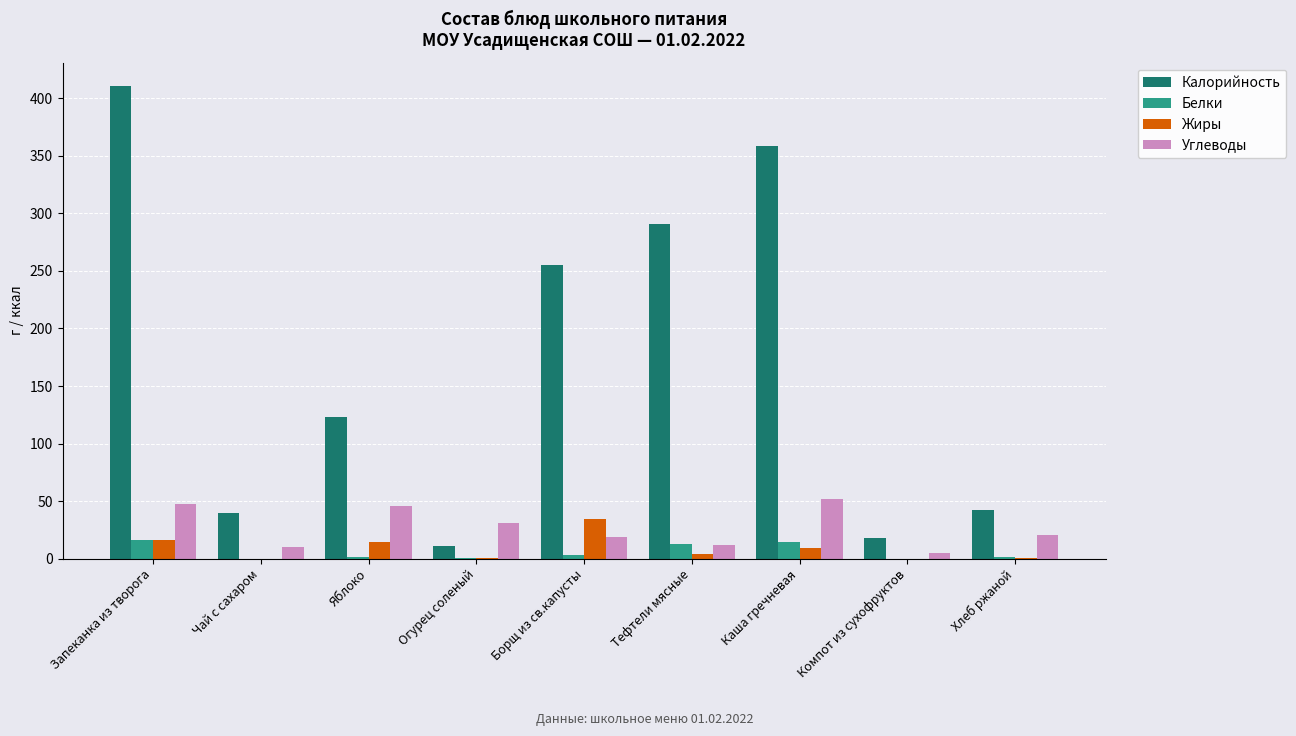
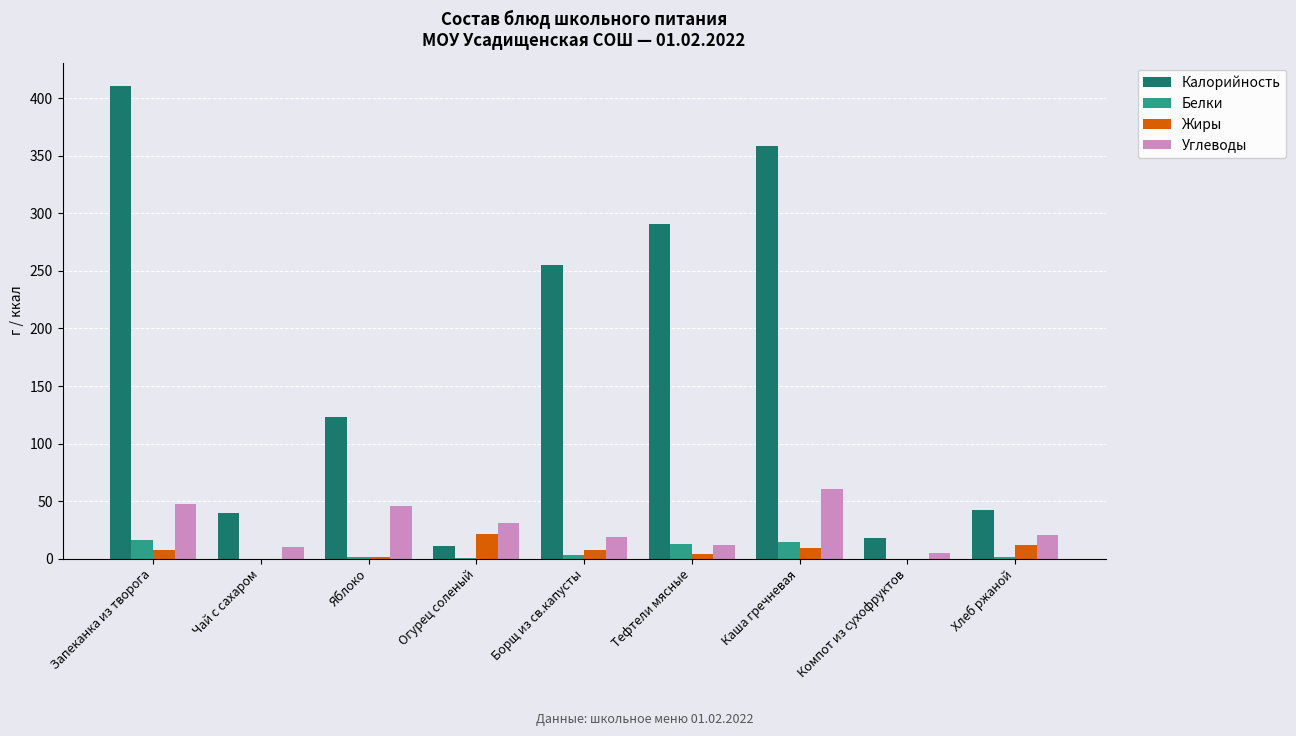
  {
    "Жиры": {
-     "Запеканка из творога": 16,
+     "Запеканка из творога": 8,
      "Чай с сахаром": 0,
-     "Яблоко": 14,
-     "Огурец соленый": 0,
-     "Борщ из св.капусты": 35,
+     "Яблоко": 2,
+     "Огурец соленый": 22,
+     "Борщ из св.капусты": 8,
      "Тефтели мясные": 4,
      "Каша гречневая": 9,
      "Компот из сухофруктов": 0,
-     "Хлеб ржаной": 0
+     "Хлеб ржаной": 12
    },
    "Углеводы": {
      "Запеканка из творога": 48,
      "Чай с сахаром": 10,
      "Яблоко": 46,
      "Огурец соленый": 31,
      "Борщ из св.капусты": 19,
      "Тефтели мясные": 12,
-     "Каша гречневая": 52,
+     "Каша гречневая": 61,
      "Компот из сухофруктов": 4,
      "Хлеб ржаной": 20
    }
  }
